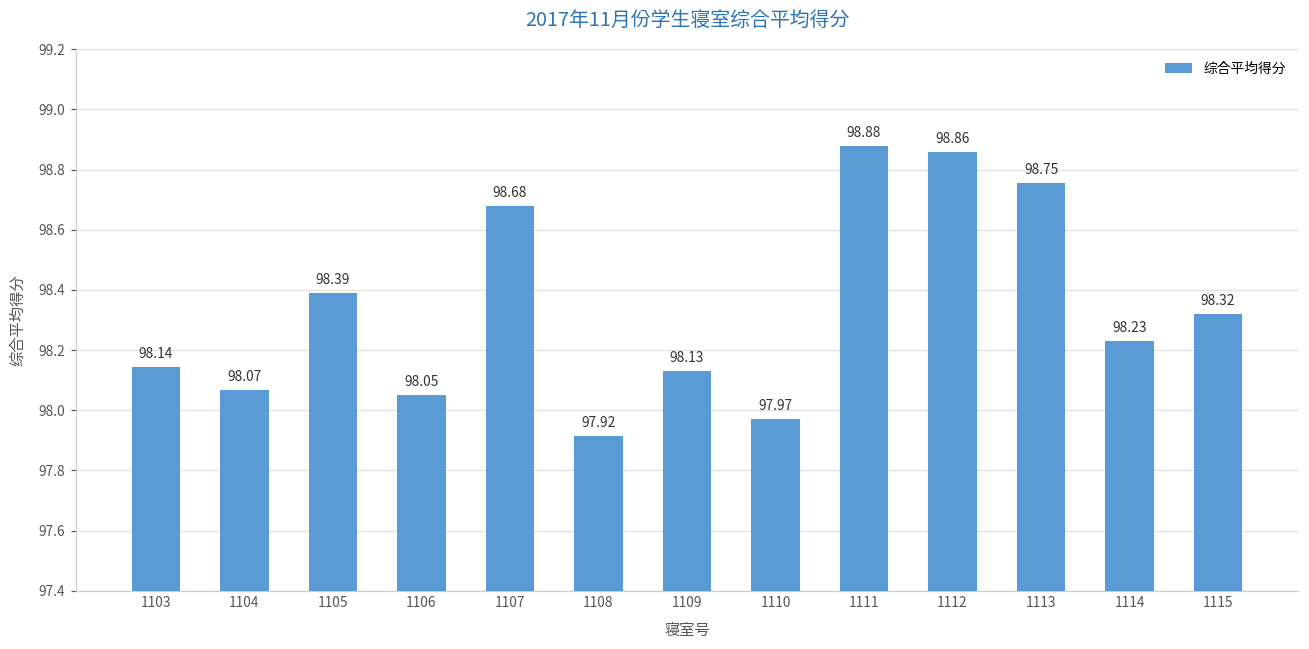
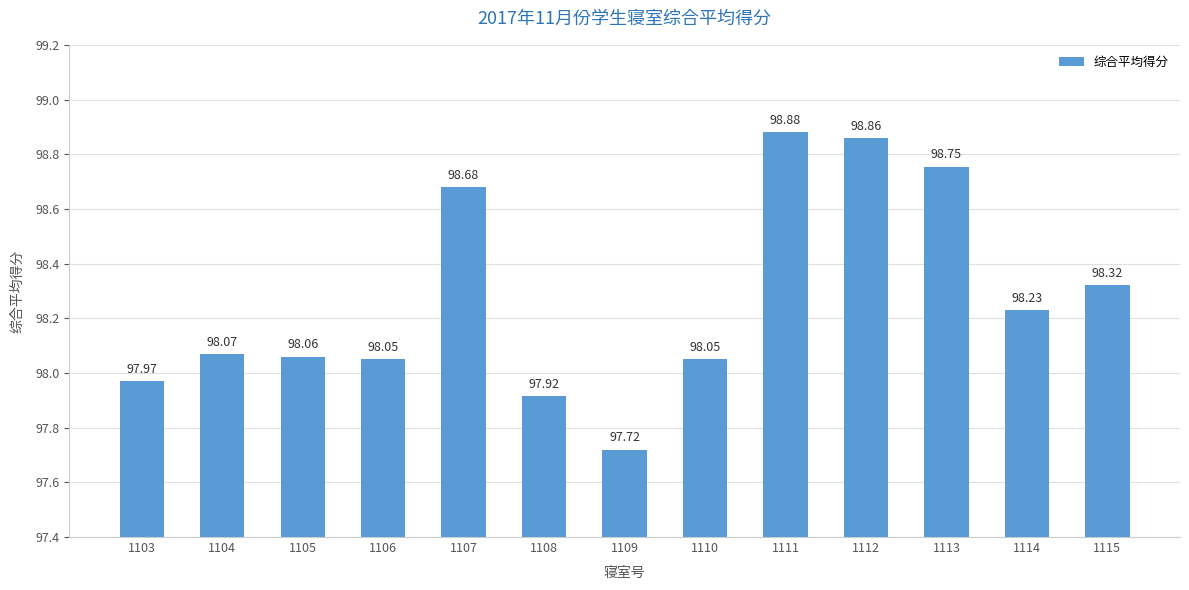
  {
-   "1103": 98.14,
+   "1103": 97.97,
    "1104": 98.07,
-   "1105": 98.39,
+   "1105": 98.06,
    "1106": 98.05,
    "1107": 98.68,
    "1108": 97.92,
-   "1109": 98.13,
-   "1110": 97.97,
+   "1109": 97.72,
+   "1110": 98.05,
    "1111": 98.88,
    "1112": 98.86,
    "1113": 98.75,
    "1114": 98.23,
    "1115": 98.32
  }
